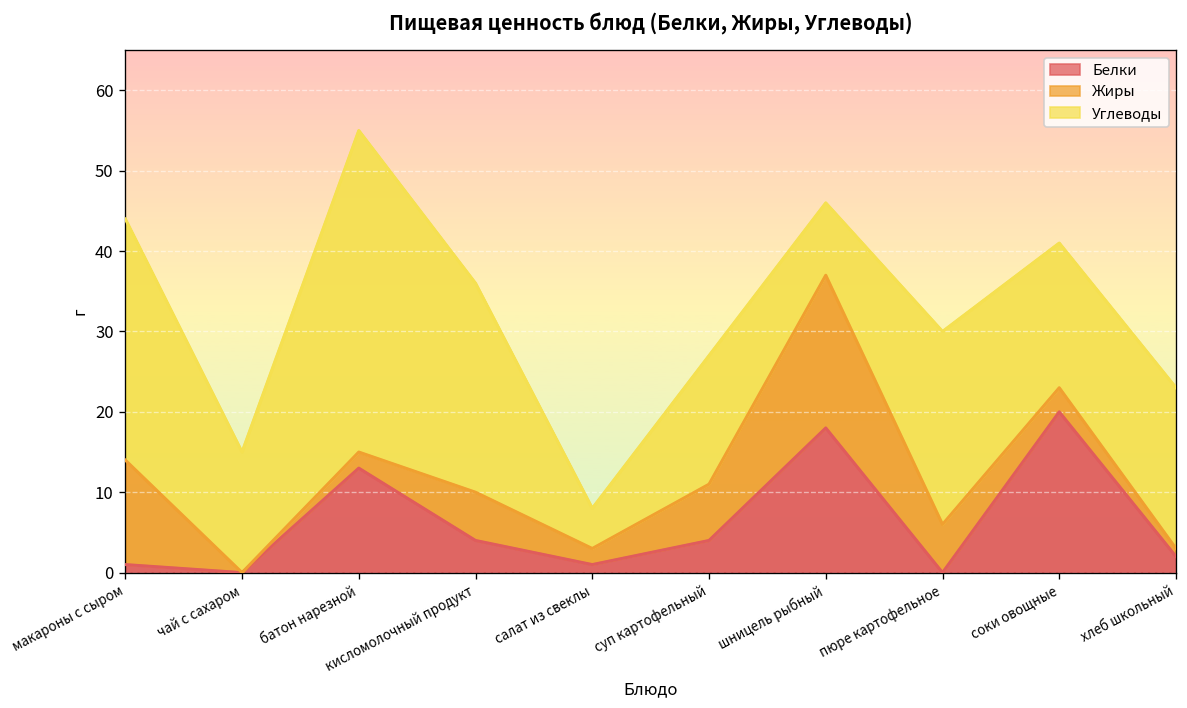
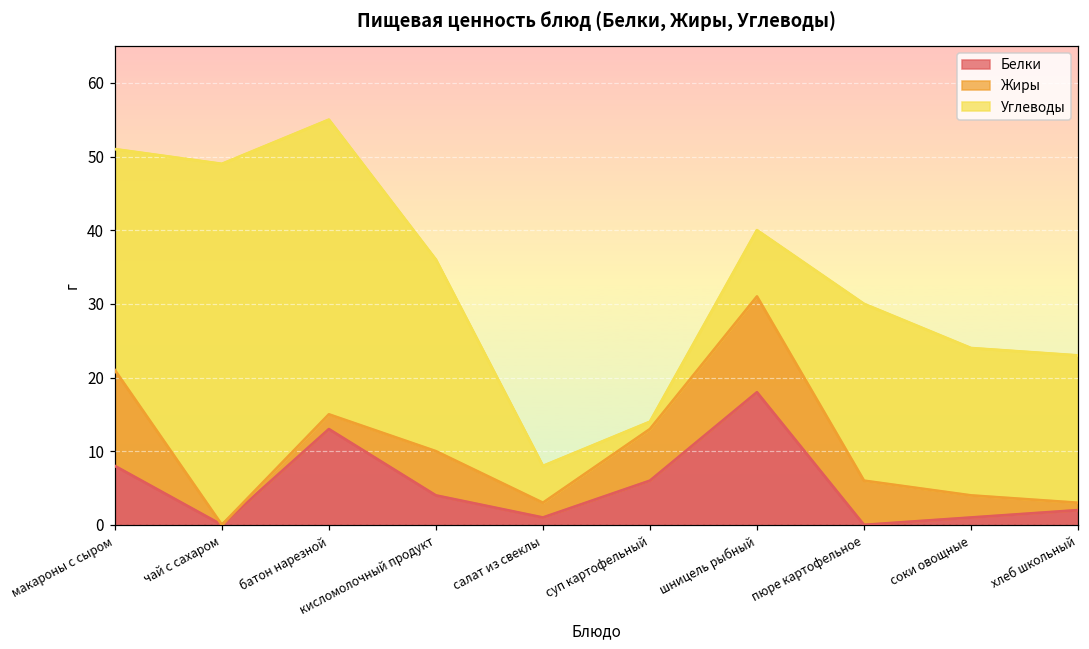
  {
    "Белки": {
-     "макароны с сыром": 1,
+     "макароны с сыром": 8,
      "батон нарезной": 13,
      "кисломолочный продукт": 4,
      "салат из свеклы": 1,
-     "суп картофельный": 4,
+     "суп картофельный": 6,
      "шницель рыбный": 18,
      "пюре картофельное": 0,
-     "соки овощные": 20,
+     "соки овощные": 1,
      "хлеб школьный": 2
    },
    "Жиры": {
      "макароны с сыром": 13,
      "батон нарезной": 2,
      "кисломолочный продукт": 6,
      "салат из свеклы": 2,
      "суп картофельный": 7,
-     "шницель рыбный": 19,
+     "шницель рыбный": 13,
      "пюре картофельное": 6,
      "соки овощные": 3,
      "хлеб школьный": 1
    },
    "Углеводы": {
      "макароны с сыром": 30,
-     "чай с сахаром": 15,
+     "чай с сахаром": 49,
      "батон нарезной": 40,
      "кисломолочный продукт": 26,
      "салат из свеклы": 5,
-     "суп картофельный": 16,
+     "суп картофельный": 1,
      "шницель рыбный": 9,
      "пюре картофельное": 24,
-     "соки овощные": 18,
+     "соки овощные": 20,
      "хлеб школьный": 20
    }
  }
